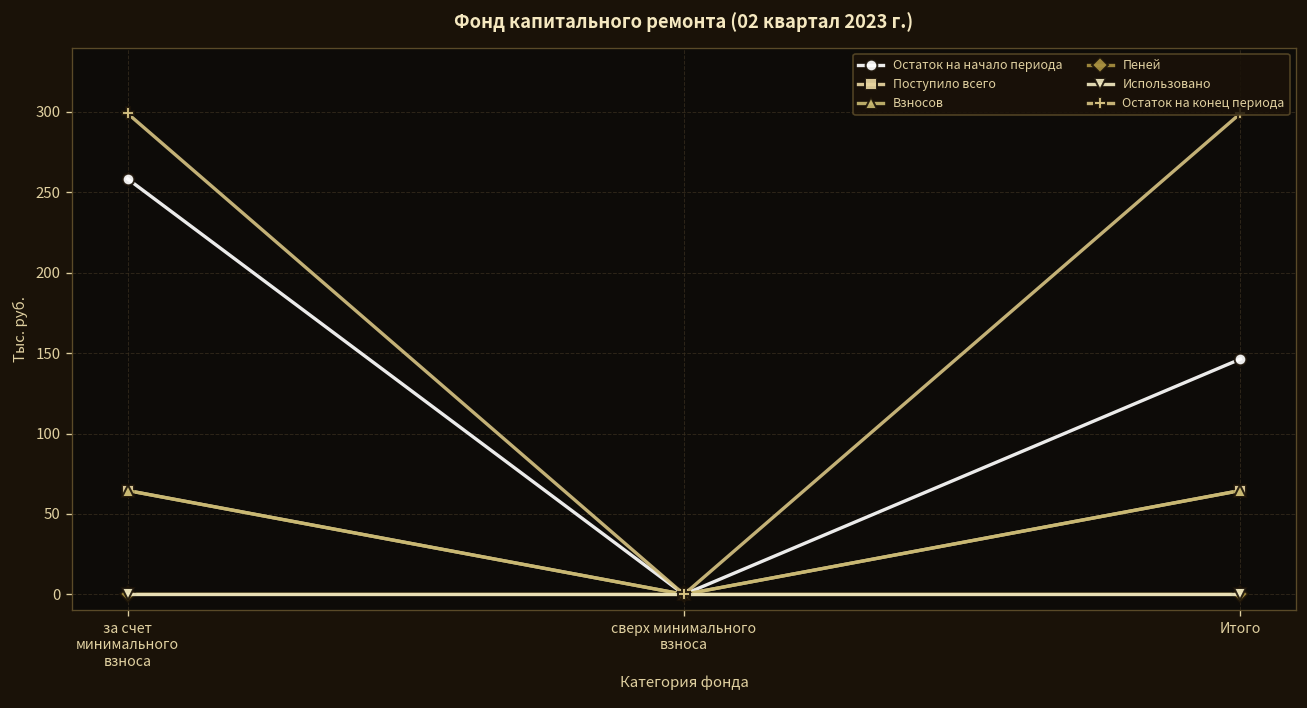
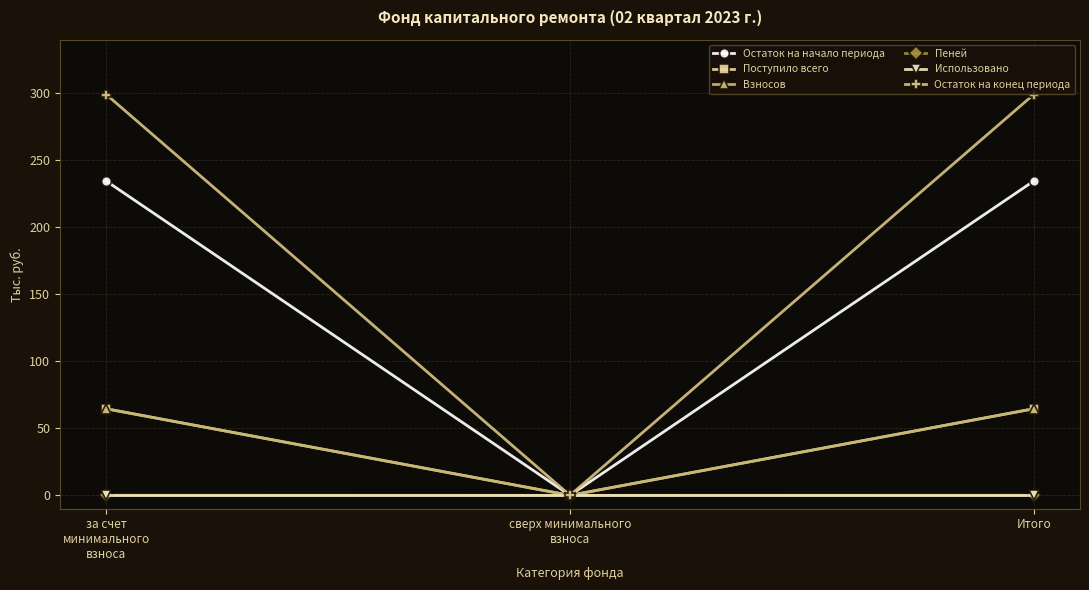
  {
    "Остаток на начало периода": {
-     "за счет минимального взноса": 258,
-     "Итого": 146
+     "за счет минимального взноса": 234,
+     "Итого": 234
    },
    "Использовано": {
      "за счет минимального взноса": 0,
      "Итого": 0
    }
  }
